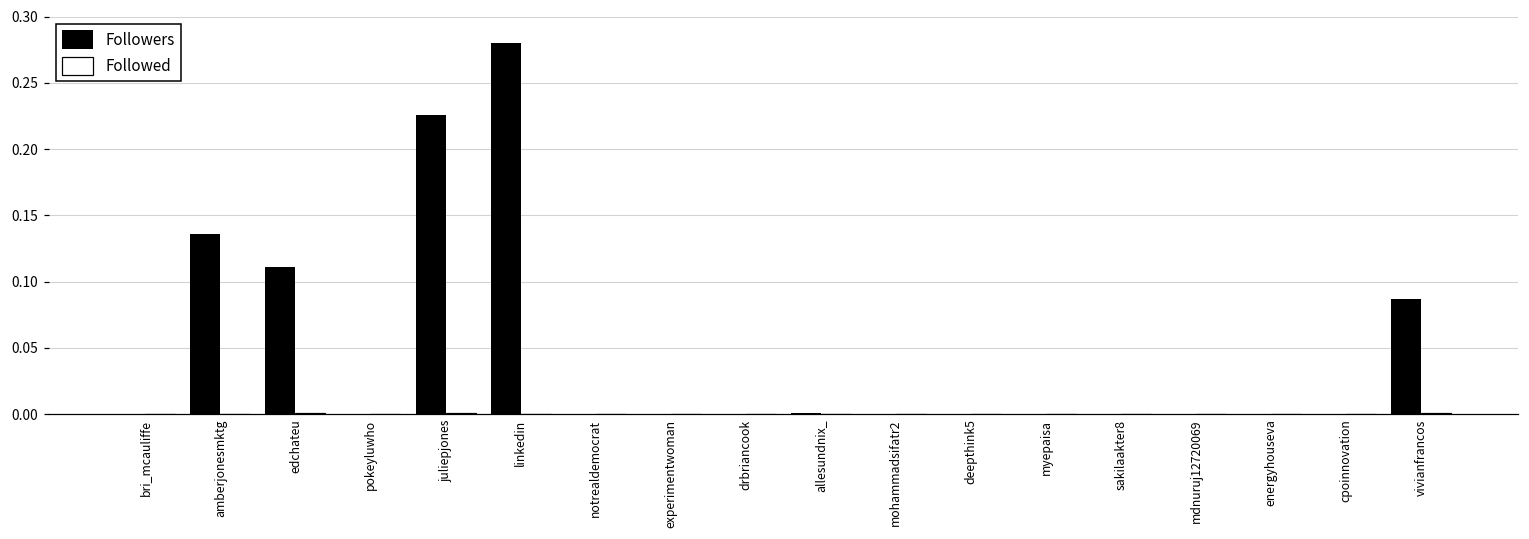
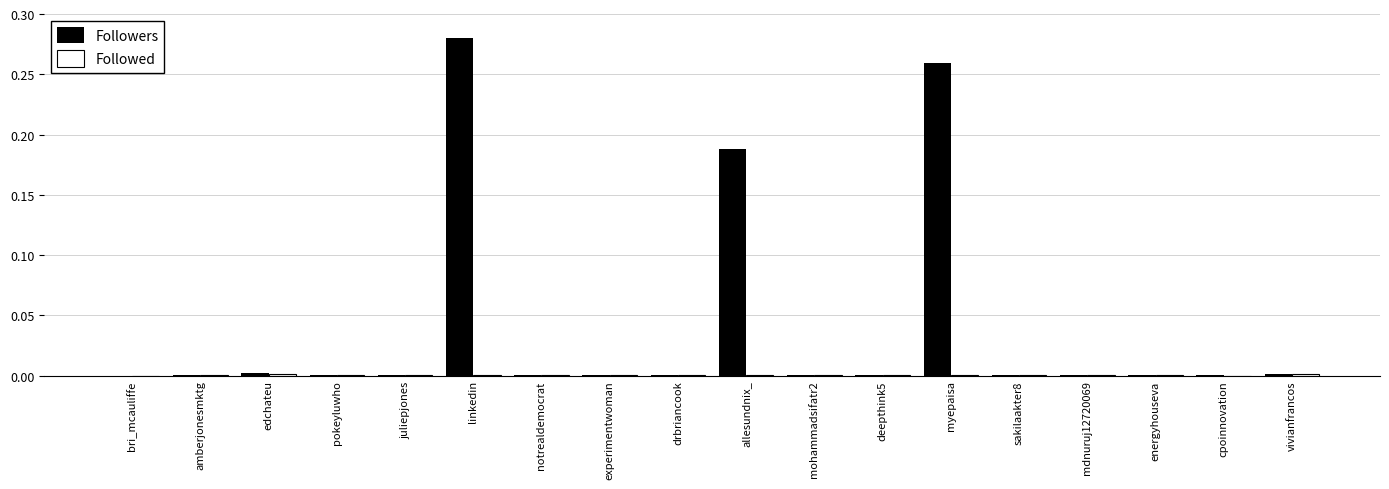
  {
    "Followers": {
-     "amberjonesmktg": 0.136,
-     "edchateu": 0.111,
-     "juliepjones": 0.226,
+     "amberjonesmktg": 0.001,
+     "edchateu": 0.002,
+     "juliepjones": 0.001,
      "linkedin": 0.280,
-     "allesundnix_": 0.001,
-     "myepaisa": 0.000,
-     "vivianfrancos": 0.087
+     "allesundnix_": 0.188,
+     "myepaisa": 0.259,
+     "vivianfrancos": 0.001
    }
  }
